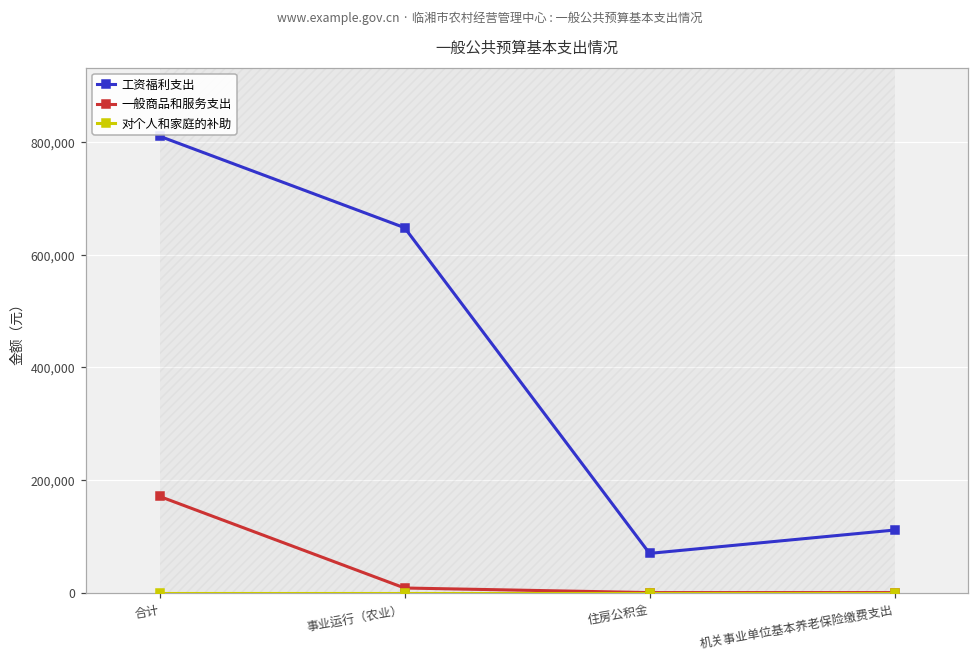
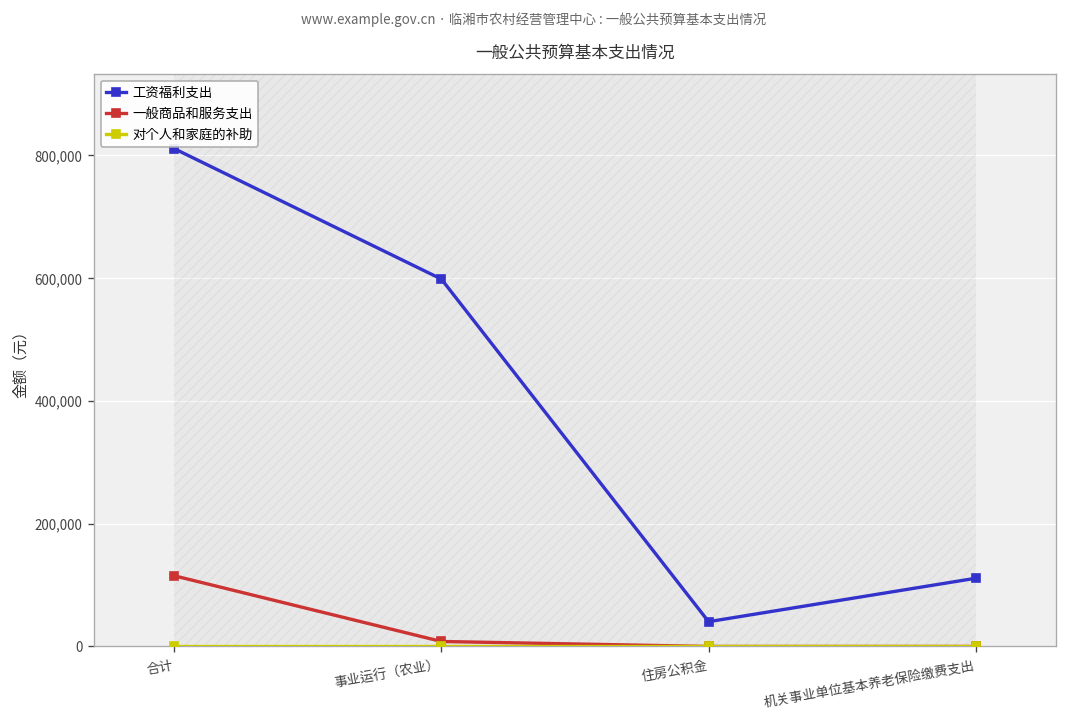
  {
    "工资福利支出": {
      "合计": "810,000",
-     "事业运行（农业）": "650,000",
-     "住房公积金": "70,000",
+     "事业运行（农业）": "600,000",
+     "住房公积金": "40,000",
      "机关事业单位基本养老保险缴费支出": "110,000"
    },
    "一般商品和服务支出": {
-     "合计": "170,000",
+     "合计": "120,000",
      "事业运行（农业）": "10,000"
    },
    "对个人和家庭的补助": {
      "合计": "0",
      "事业运行（农业）": "0"
    }
  }
